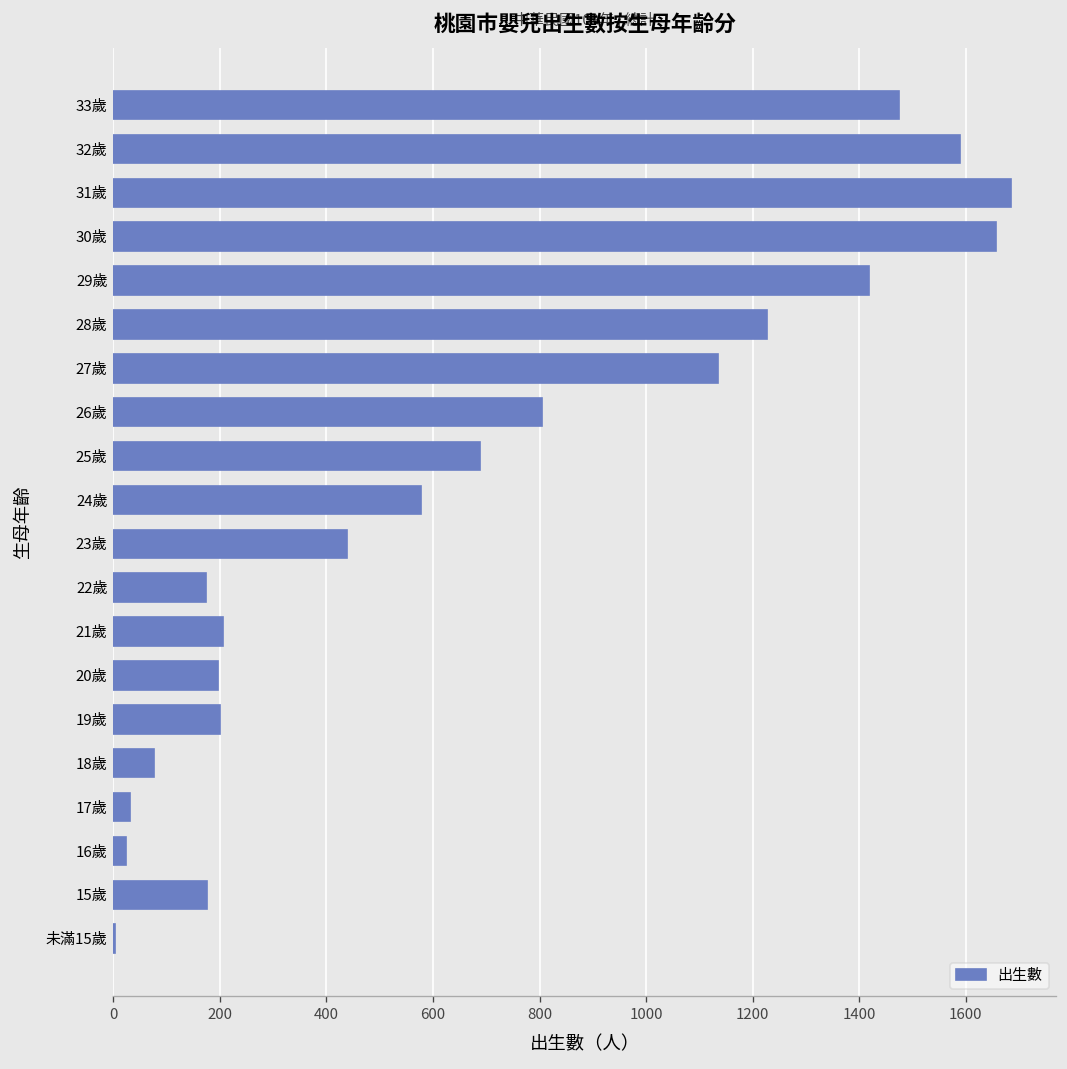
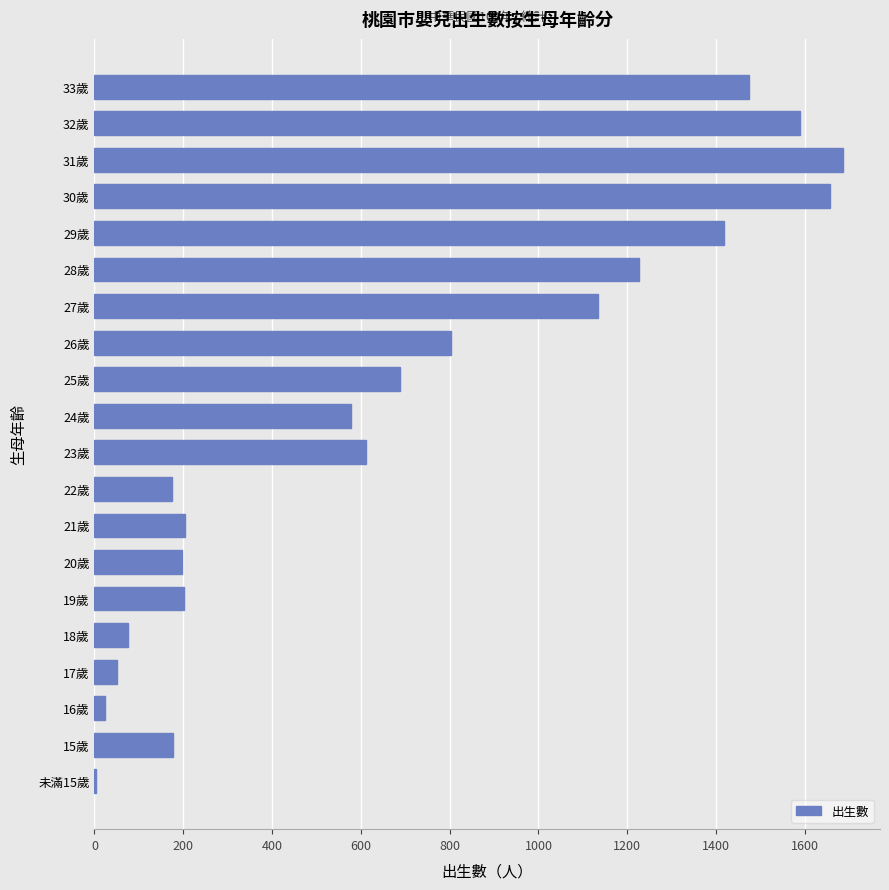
  {
    "33歲": 1470,
    "32歲": 1590,
    "31歲": 1690,
    "30歲": 1660,
    "29歲": 1420,
    "28歲": 1230,
    "27歲": 1130,
    "26歲": 800,
    "25歲": 690,
    "24歲": 580,
-   "23歲": 440,
+   "23歲": 610,
    "22歲": 170,
    "21歲": 210,
    "20歲": 200,
    "19歲": 200,
    "18歲": 80,
-   "17歲": 30,
+   "17歲": 50,
    "16歲": 20,
    "15歲": 180
  }
